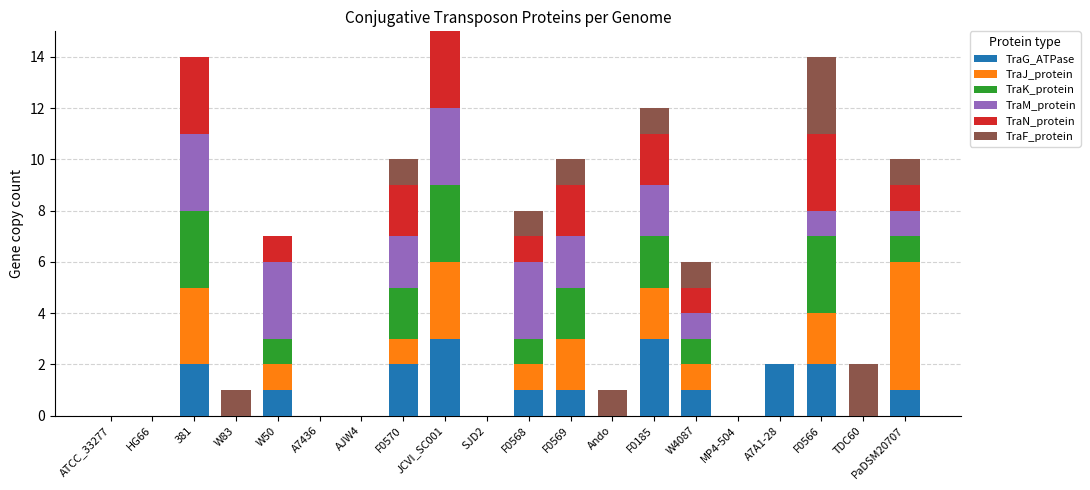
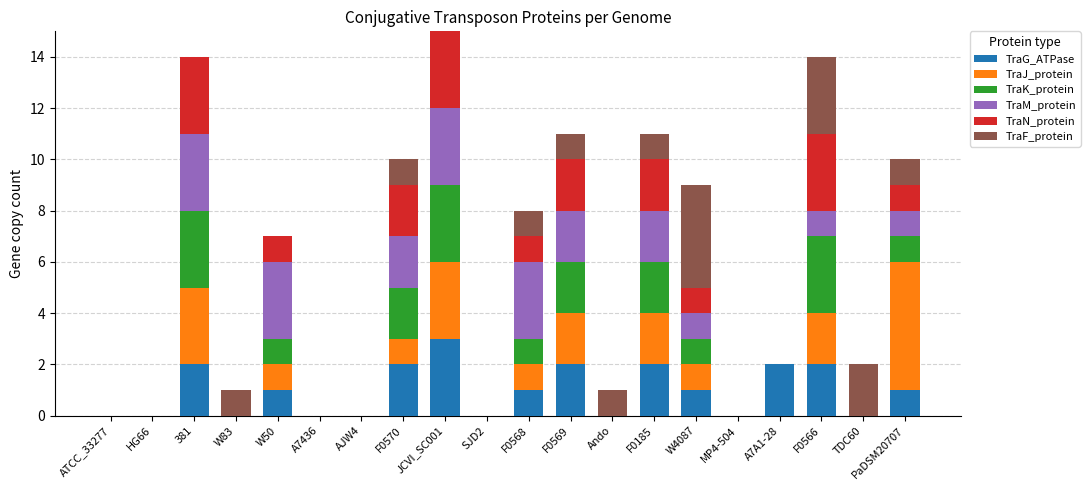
  {
    "TraG_ATPase": {
      "ATCC_33277": 0,
      "HG66": 0,
      "381": 2,
      "W83": 0,
      "W50": 1,
      "A7436": 0,
      "AJW4": 0,
      "F0570": 2,
      "JCVI_SC001": 3,
      "SJD2": 0,
      "F0568": 1,
-     "F0569": 1,
+     "F0569": 2,
      "Ando": 0,
-     "F0185": 3,
+     "F0185": 2,
      "W4087": 1,
      "MP4-504": 0,
      "A7A1-28": 2,
      "F0566": 2,
      "TDC60": 0,
      "PaDSM20707": 1
    },
    "TraJ_protein": {
      "ATCC_33277": 0,
      "HG66": 0,
      "381": 3,
      "W83": 0,
      "W50": 1,
      "A7436": 0,
      "AJW4": 0,
      "F0570": 1,
      "JCVI_SC001": 3,
      "SJD2": 0,
      "F0568": 1,
      "F0569": 2,
      "Ando": 0,
      "F0185": 2,
      "W4087": 1,
      "MP4-504": 0,
      "A7A1-28": 0,
      "F0566": 2,
      "TDC60": 0,
      "PaDSM20707": 5
    },
    "TraK_protein": {
      "ATCC_33277": 0,
      "HG66": 0,
      "381": 3,
      "W83": 0,
      "W50": 1,
      "A7436": 0,
      "AJW4": 0,
      "F0570": 2,
      "JCVI_SC001": 3,
      "SJD2": 0,
      "F0568": 1,
      "F0569": 2,
      "Ando": 0,
      "F0185": 2,
      "W4087": 1,
      "MP4-504": 0,
      "A7A1-28": 0,
      "F0566": 3,
      "TDC60": 0,
      "PaDSM20707": 1
    },
    "TraM_protein": {
      "ATCC_33277": 0,
      "HG66": 0,
      "381": 3,
      "W83": 0,
      "W50": 3,
      "A7436": 0,
      "AJW4": 0,
      "F0570": 2,
      "JCVI_SC001": 3,
      "SJD2": 0,
      "F0568": 3,
      "F0569": 2,
      "Ando": 0,
      "F0185": 2,
      "W4087": 1,
      "MP4-504": 0,
      "A7A1-28": 0,
      "F0566": 1,
      "TDC60": 0,
      "PaDSM20707": 1
    },
    "TraN_protein": {
      "ATCC_33277": 0,
      "HG66": 0,
      "381": 3,
      "W83": 0,
      "W50": 1,
      "A7436": 0,
      "AJW4": 0,
      "F0570": 2,
      "JCVI_SC001": 3,
      "SJD2": 0,
      "F0568": 1,
      "F0569": 2,
      "Ando": 0,
      "F0185": 2,
      "W4087": 1,
      "MP4-504": 0,
      "A7A1-28": 0,
      "F0566": 3,
      "TDC60": 0,
      "PaDSM20707": 1
    },
    "TraF_protein": {
      "ATCC_33277": 0,
      "HG66": 0,
      "381": 0,
      "W83": 1,
      "W50": 0,
      "A7436": 0,
      "AJW4": 0,
      "F0570": 1,
      "JCVI_SC001": 0,
      "SJD2": 0,
      "F0568": 1,
      "F0569": 1,
      "Ando": 1,
      "F0185": 1,
-     "W4087": 1,
+     "W4087": 4,
      "MP4-504": 0,
      "A7A1-28": 0,
      "F0566": 3,
      "TDC60": 2,
      "PaDSM20707": 1
    }
  }
